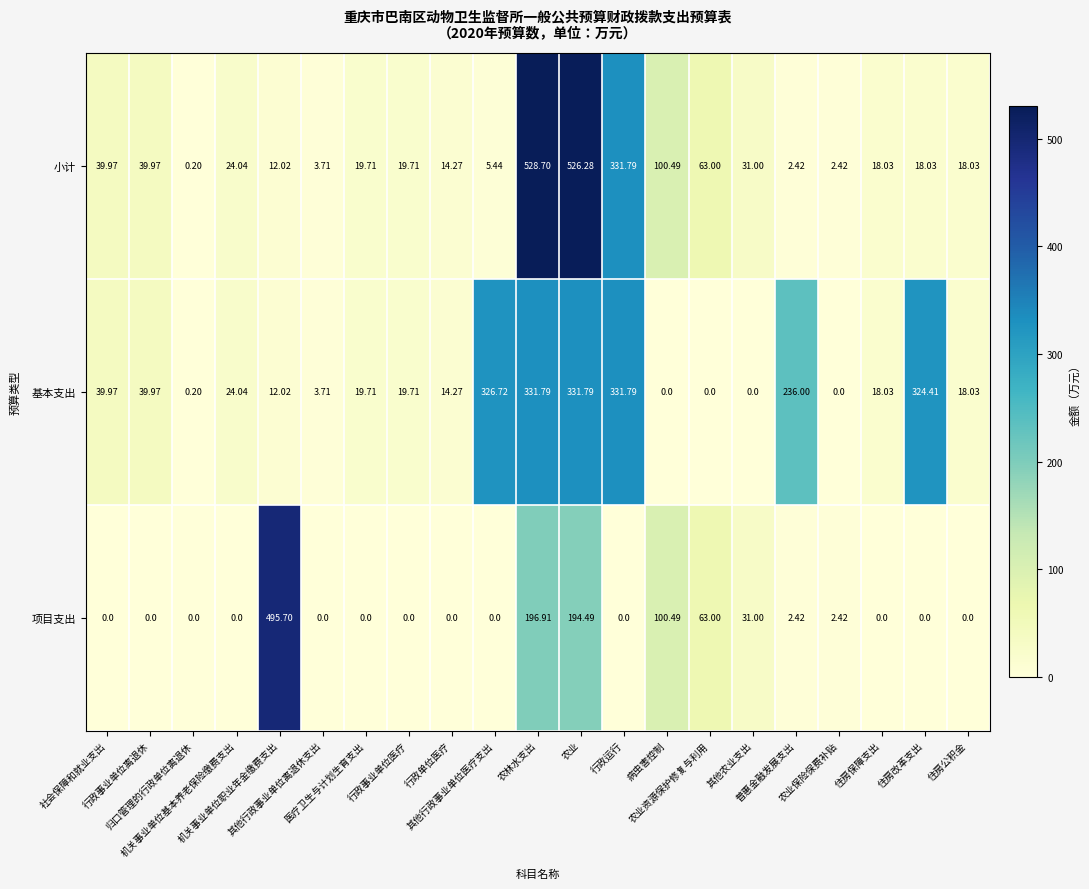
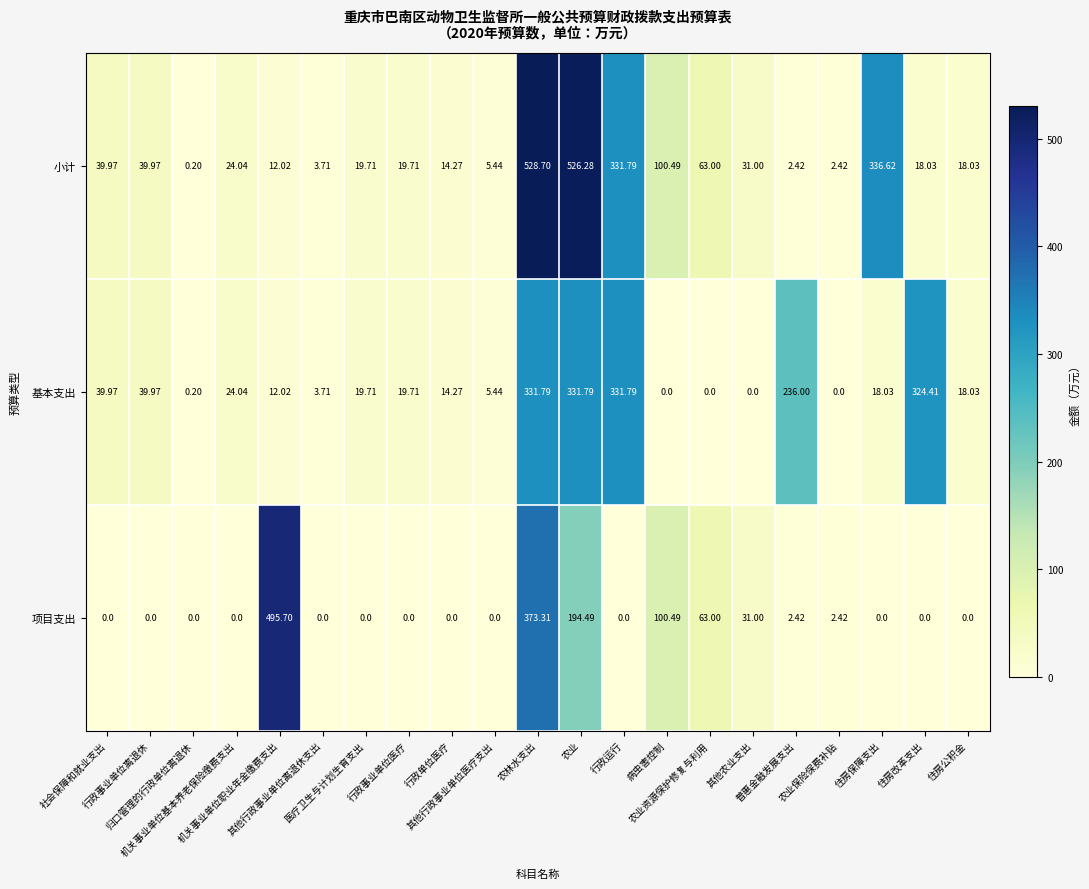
  {
    "小计": {
      "社会保障和就业支出": 39.97,
      "行政事业单位离退休": 39.97,
      "归口管理的行政单位离退休": 0.20,
      "机关事业单位基本养老保险缴费支出": 24.04,
      "机关事业单位职业年金缴费支出": 12.02,
      "其他行政事业单位离退休支出": 3.71,
      "医疗卫生与计划生育支出": 19.71,
      "行政事业单位医疗": 19.71,
      "行政单位医疗": 14.27,
      "其他行政事业单位医疗支出": 5.44,
      "农林水支出": 528.70,
      "农业": 526.28,
      "行政运行": 331.79,
      "病虫害控制": 100.49,
      "农业资源保护修复与利用": 63.00,
      "其他农业支出": 31.00,
      "普惠金融发展支出": 2.42,
      "农业保险保费补贴": 2.42,
-     "住房保障支出": 18.03,
+     "住房保障支出": 336.62,
      "住房改革支出": 18.03,
      "住房公积金": 18.03
    },
    "基本支出": {
      "社会保障和就业支出": 39.97,
      "行政事业单位离退休": 39.97,
      "归口管理的行政单位离退休": 0.20,
      "机关事业单位基本养老保险缴费支出": 24.04,
      "机关事业单位职业年金缴费支出": 12.02,
      "其他行政事业单位离退休支出": 3.71,
      "医疗卫生与计划生育支出": 19.71,
      "行政事业单位医疗": 19.71,
      "行政单位医疗": 14.27,
-     "其他行政事业单位医疗支出": 326.72,
+     "其他行政事业单位医疗支出": 5.44,
      "农林水支出": 331.79,
      "农业": 331.79,
      "行政运行": 331.79,
      "病虫害控制": 0.0,
      "农业资源保护修复与利用": 0.0,
      "其他农业支出": 0.0,
      "普惠金融发展支出": 236.00,
      "农业保险保费补贴": 0.0,
      "住房保障支出": 18.03,
      "住房改革支出": 324.41,
      "住房公积金": 18.03
    },
    "项目支出": {
      "社会保障和就业支出": 0.0,
      "行政事业单位离退休": 0.0,
      "归口管理的行政单位离退休": 0.0,
      "机关事业单位基本养老保险缴费支出": 0.0,
      "机关事业单位职业年金缴费支出": 495.70,
      "其他行政事业单位离退休支出": 0.0,
      "医疗卫生与计划生育支出": 0.0,
      "行政事业单位医疗": 0.0,
      "行政单位医疗": 0.0,
      "其他行政事业单位医疗支出": 0.0,
-     "农林水支出": 196.91,
+     "农林水支出": 373.31,
      "农业": 194.49,
      "行政运行": 0.0,
      "病虫害控制": 100.49,
      "农业资源保护修复与利用": 63.00,
      "其他农业支出": 31.00,
      "普惠金融发展支出": 2.42,
      "农业保险保费补贴": 2.42,
      "住房保障支出": 0.0,
      "住房改革支出": 0.0,
      "住房公积金": 0.0
    }
  }
